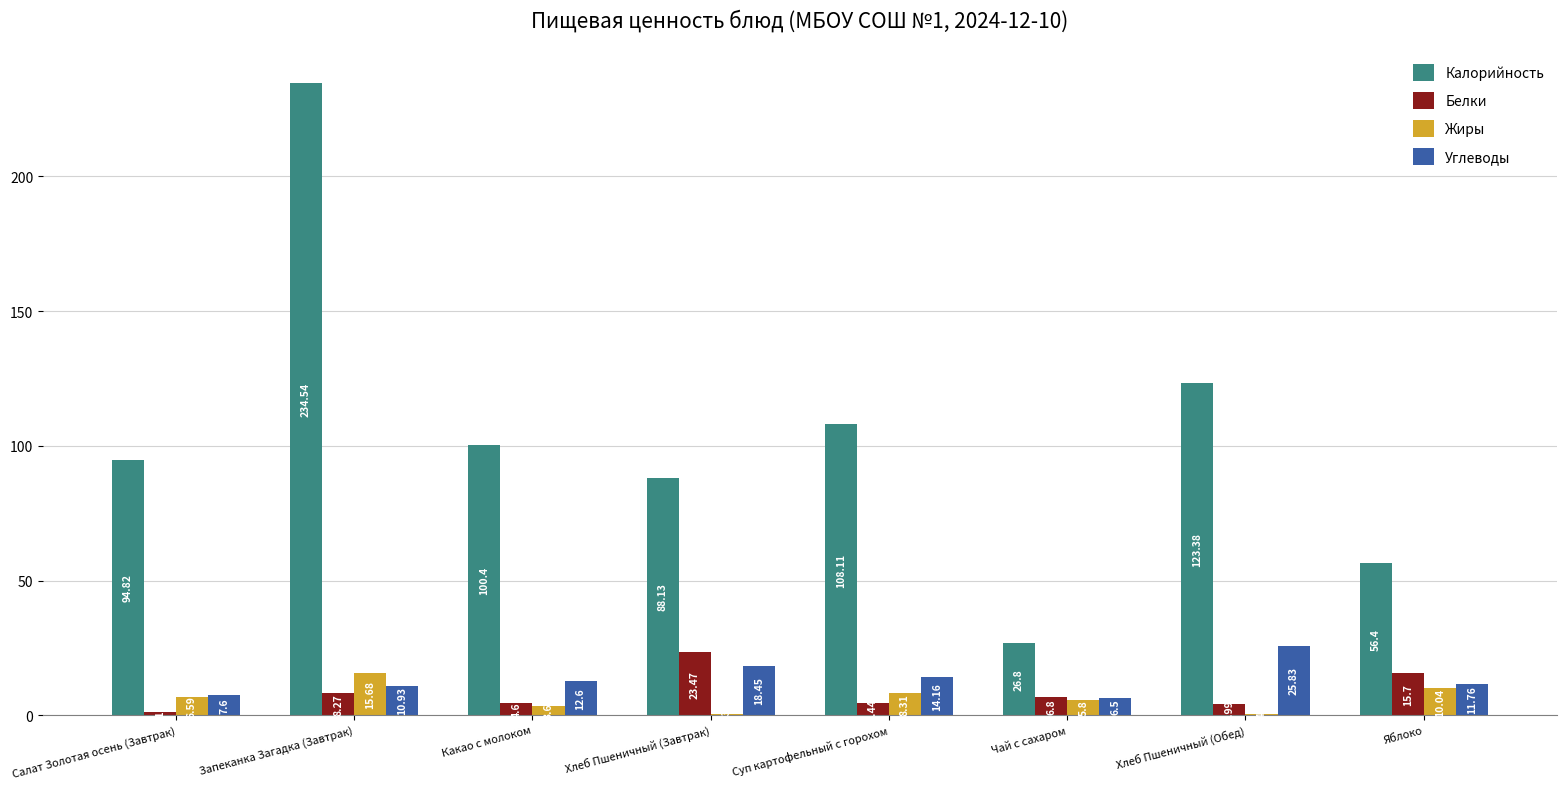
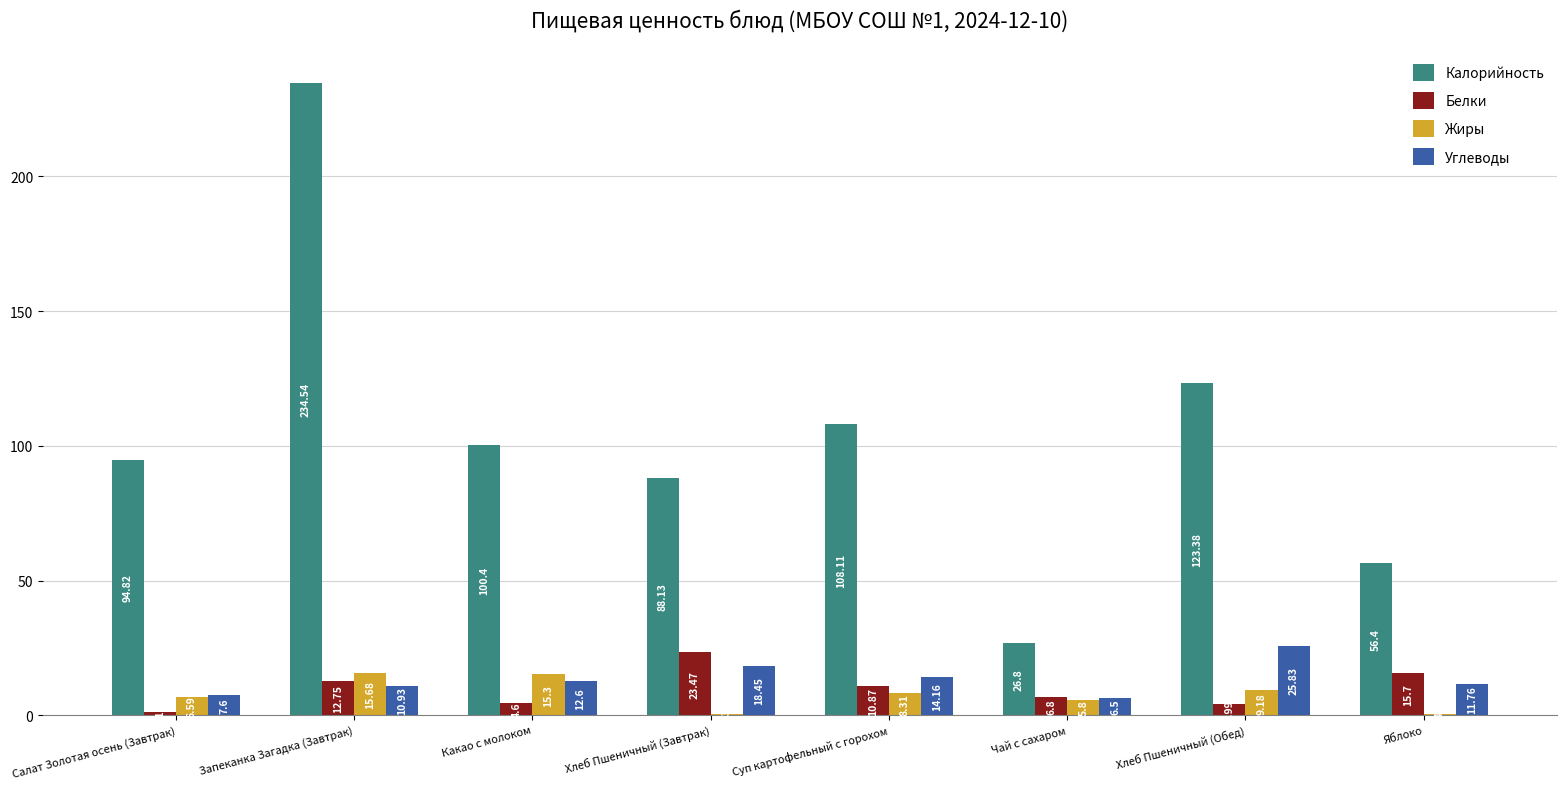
  {
    "Белки": {
-     "Запеканка Загадка (Завтрак)": 8.27,
+     "Запеканка Загадка (Завтрак)": 12.75,
      "Какао с молоком": 4.6,
      "Хлеб Пшеничный (Завтрак)": 23.47,
-     "Суп картофельный с горохом": 4.44,
+     "Суп картофельный с горохом": 10.87,
      "Чай с сахаром": 6.8,
      "Яблоко": 15.7
    },
    "Жиры": {
      "Салат Золотая осень (Завтрак)": 6.59,
      "Запеканка Загадка (Завтрак)": 15.68,
-     "Какао с молоком": 3.6,
+     "Какао с молоком": 15.3,
      "Суп картофельный с горохом": 8.31,
      "Чай с сахаром": 5.8,
-     "Хлеб Пшеничный (Обед)": 0,
-     "Яблоко": 10
+     "Хлеб Пшеничный (Обед)": 9,
+     "Яблоко": 0
    }
  }
